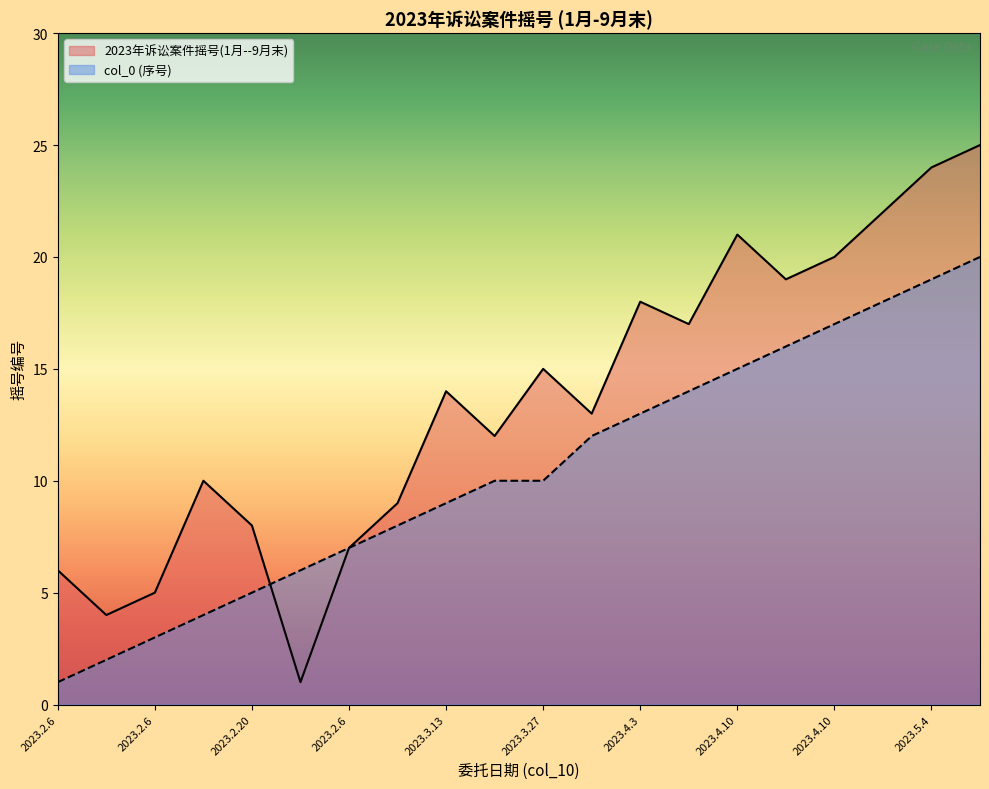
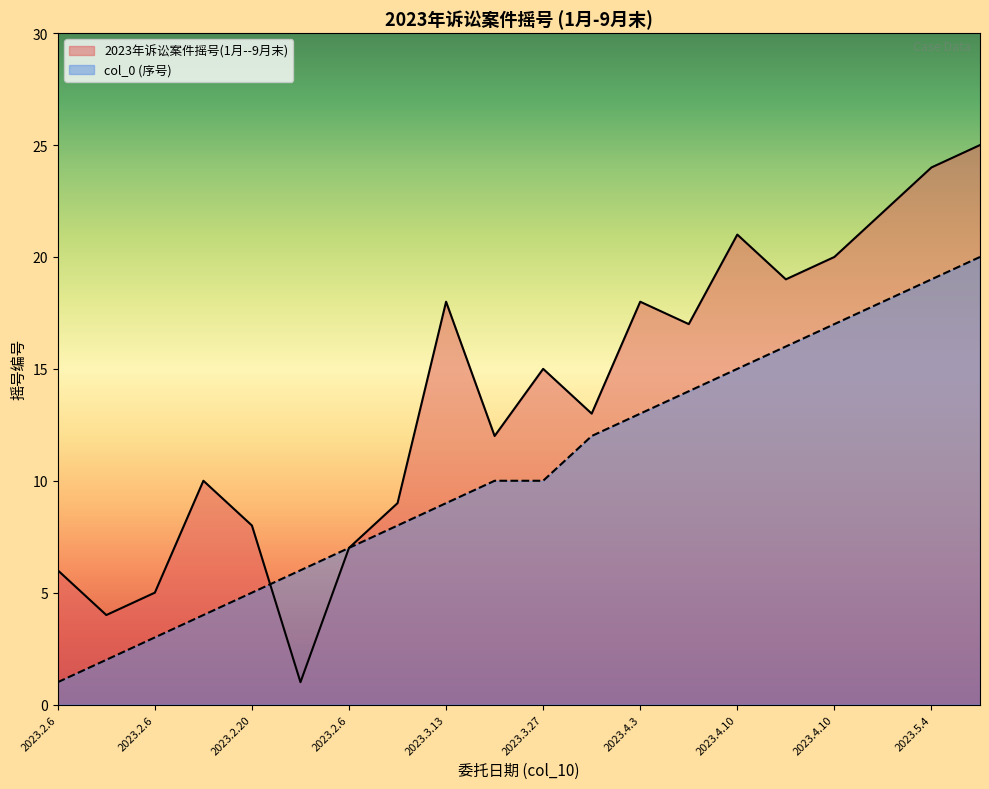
  {
    "2023年诉讼案件摇号(1月--9月末)": {
-     "2023.3.13": 14,
+     "2023.3.13": 18,
      "2023.3.27": 15
    },
    "col_0 (序号)": {
      "2023.3.13": 9,
      "2023.3.27": 10
    }
  }
